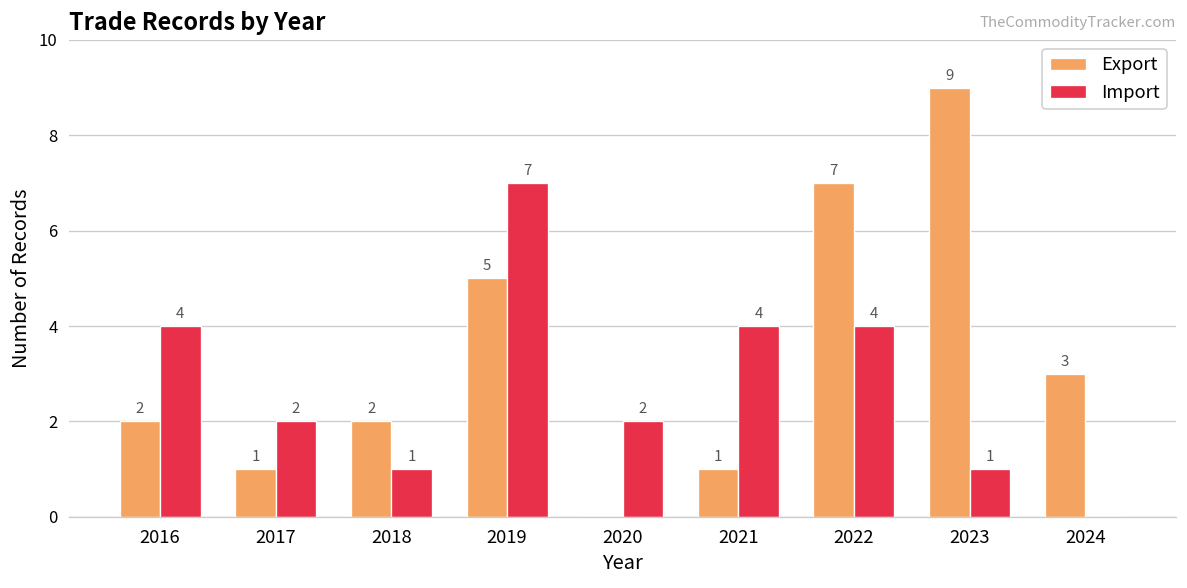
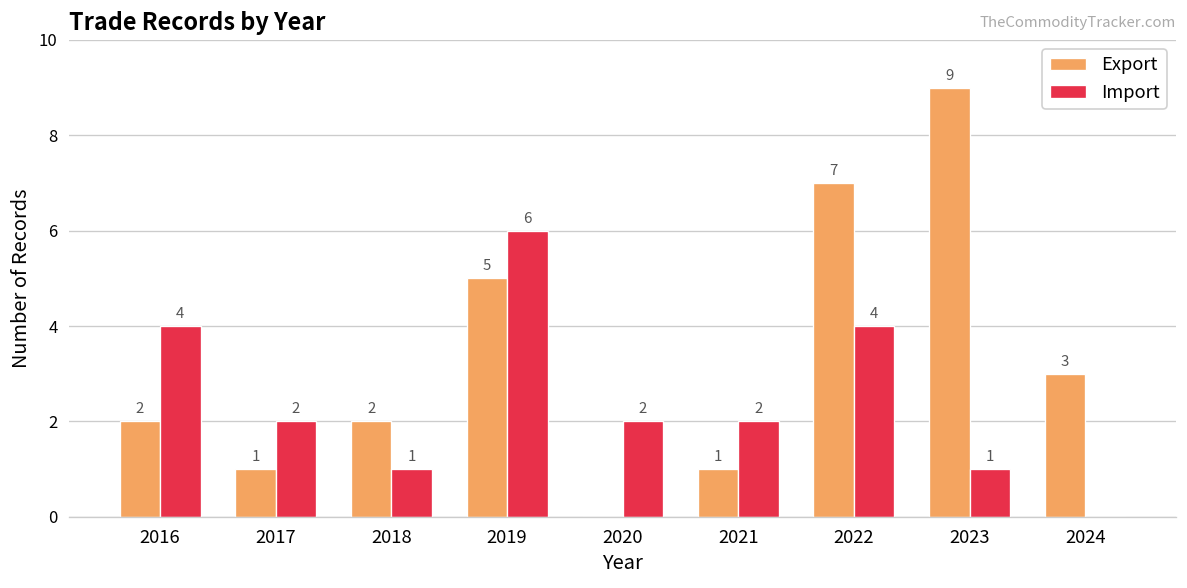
  {
    "Export": {
      "2016": 2,
      "2017": 1,
      "2018": 2,
      "2019": 5,
      "2021": 1,
      "2022": 7,
      "2023": 9,
      "2024": 3
    },
    "Import": {
      "2016": 4,
      "2017": 2,
      "2018": 1,
-     "2019": 7,
+     "2019": 6,
      "2020": 2,
-     "2021": 4,
+     "2021": 2,
      "2022": 4,
      "2023": 1
    }
  }
